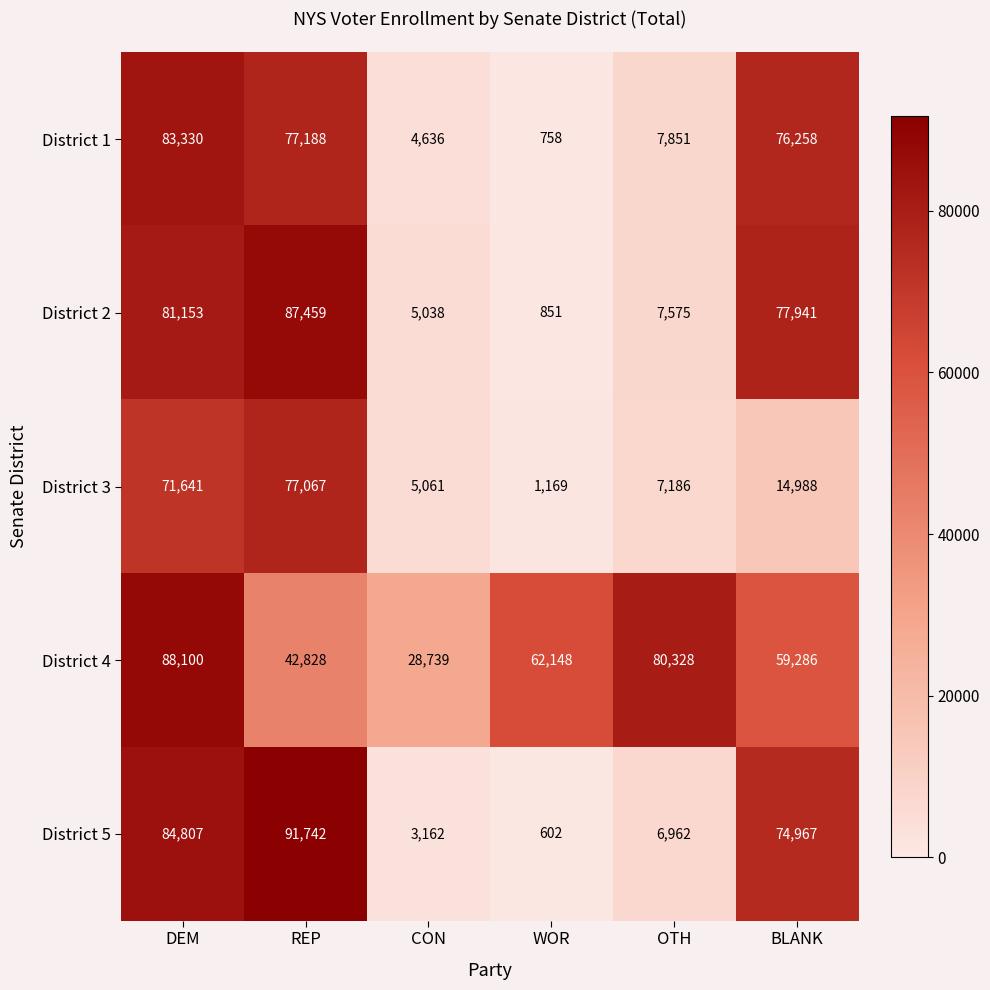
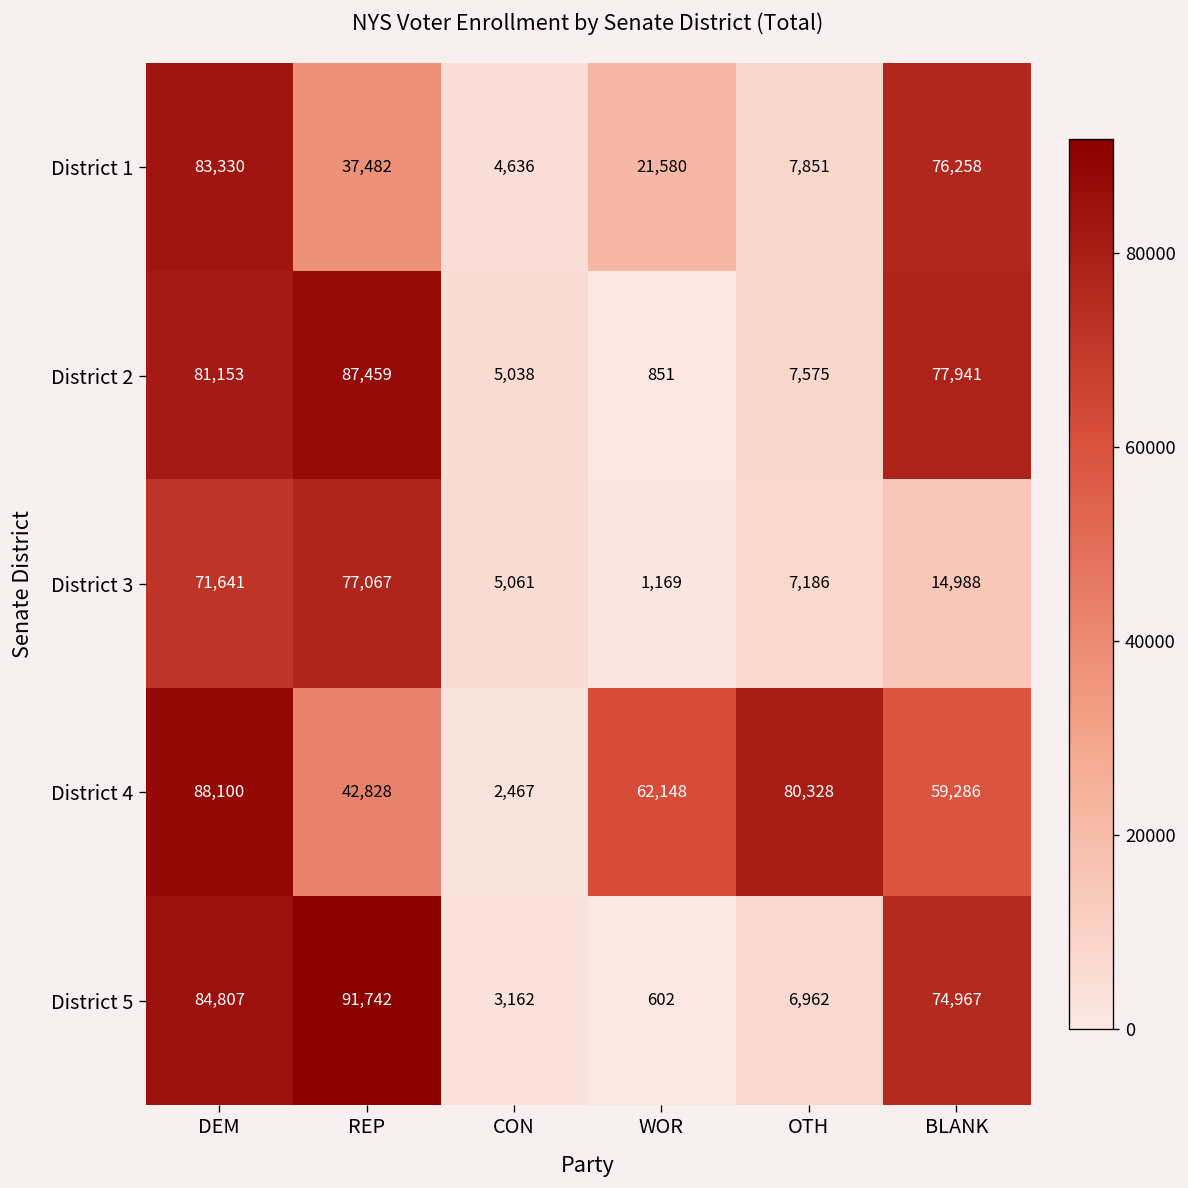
  {
    "District 1": {
      "DEM": "83,330",
-     "REP": "77,188",
+     "REP": "37,482",
      "CON": "4,636",
-     "WOR": "758",
+     "WOR": "21,580",
      "OTH": "7,851",
      "BLANK": "76,258"
    },
    "District 2": {
      "DEM": "81,153",
      "REP": "87,459",
      "CON": "5,038",
      "WOR": "851",
      "OTH": "7,575",
      "BLANK": "77,941"
    },
    "District 3": {
      "DEM": "71,641",
      "REP": "77,067",
      "CON": "5,061",
      "WOR": "1,169",
      "OTH": "7,186",
      "BLANK": "14,988"
    },
    "District 4": {
      "DEM": "88,100",
      "REP": "42,828",
-     "CON": "28,739",
+     "CON": "2,467",
      "WOR": "62,148",
      "OTH": "80,328",
      "BLANK": "59,286"
    },
    "District 5": {
      "DEM": "84,807",
      "REP": "91,742",
      "CON": "3,162",
      "WOR": "602",
      "OTH": "6,962",
      "BLANK": "74,967"
    }
  }
